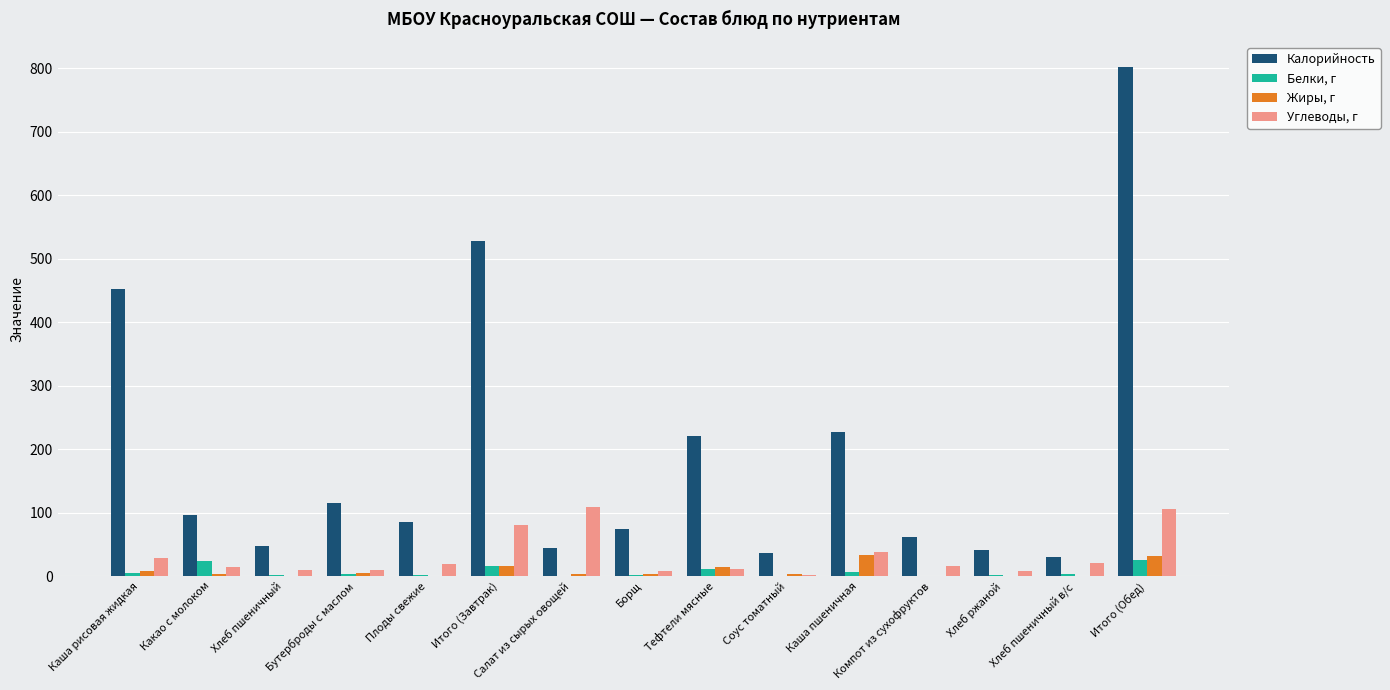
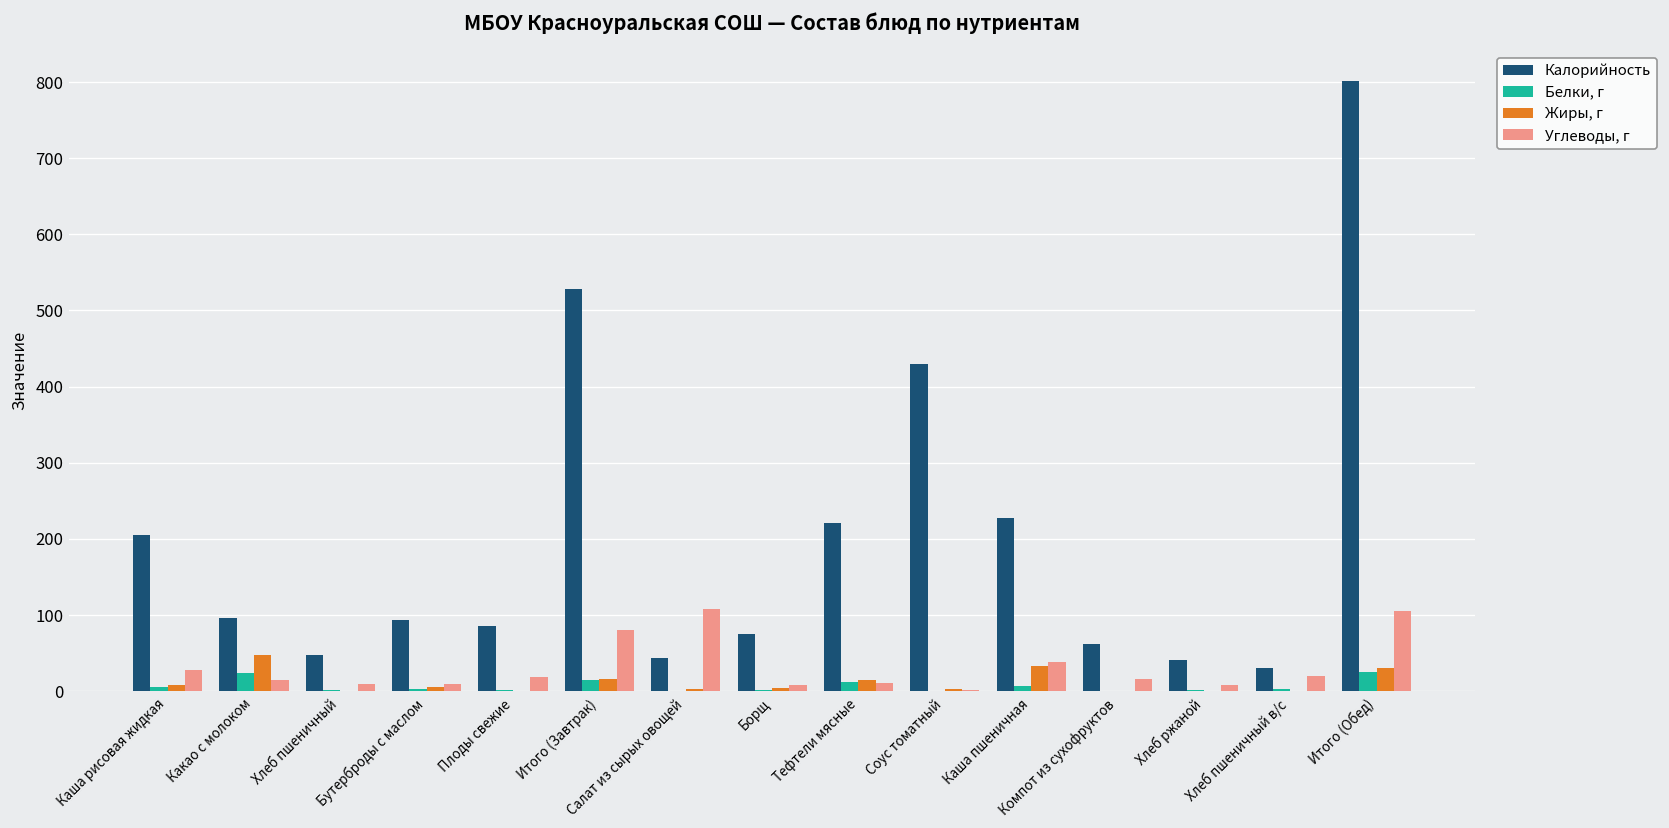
  {
    "Калорийность": {
-     "Каша рисовая жидкая": 450,
+     "Каша рисовая жидкая": 210,
      "Какао с молоком": 100,
      "Хлеб пшеничный": 50,
-     "Бутерброды с маслом": 120,
+     "Бутерброды с маслом": 90,
      "Плоды свежие": 90,
      "Итого (Завтрак)": 530,
      "Салат из сырых овощей": 40,
      "Борщ": 70,
      "Тефтели мясные": 220,
-     "Соус томатный": 40,
+     "Соус томатный": 430,
      "Каша пшеничная": 230,
      "Компот из сухофруктов": 60,
      "Хлеб ржаной": 40,
      "Хлеб пшеничный в/с": 30,
      "Итого (Обед)": 800
    },
    "Белки, г": {
      "Каша рисовая жидкая": 10,
      "Какао с молоком": 20,
      "Итого (Завтрак)": 20,
      "Тефтели мясные": 10,
      "Каша пшеничная": 10,
      "Компот из сухофруктов": 0,
      "Итого (Обед)": 30
    },
    "Жиры, г": {
      "Каша рисовая жидкая": 10,
-     "Какао с молоком": 0,
+     "Какао с молоком": 50,
      "Бутерброды с маслом": 10,
      "Итого (Завтрак)": 20,
      "Борщ": 0,
      "Тефтели мясные": 10,
      "Каша пшеничная": 30,
      "Компот из сухофруктов": 0,
      "Итого (Обед)": 30
    },
    "Углеводы, г": {
      "Каша рисовая жидкая": 30,
      "Какао с молоком": 10,
      "Хлеб пшеничный": 10,
      "Бутерброды с маслом": 10,
      "Плоды свежие": 20,
      "Итого (Завтрак)": 80,
      "Салат из сырых овощей": 110,
      "Борщ": 10,
      "Тефтели мясные": 10,
      "Каша пшеничная": 40,
      "Компот из сухофруктов": 20,
      "Хлеб ржаной": 10,
      "Хлеб пшеничный в/с": 20,
      "Итого (Обед)": 110
    }
  }
